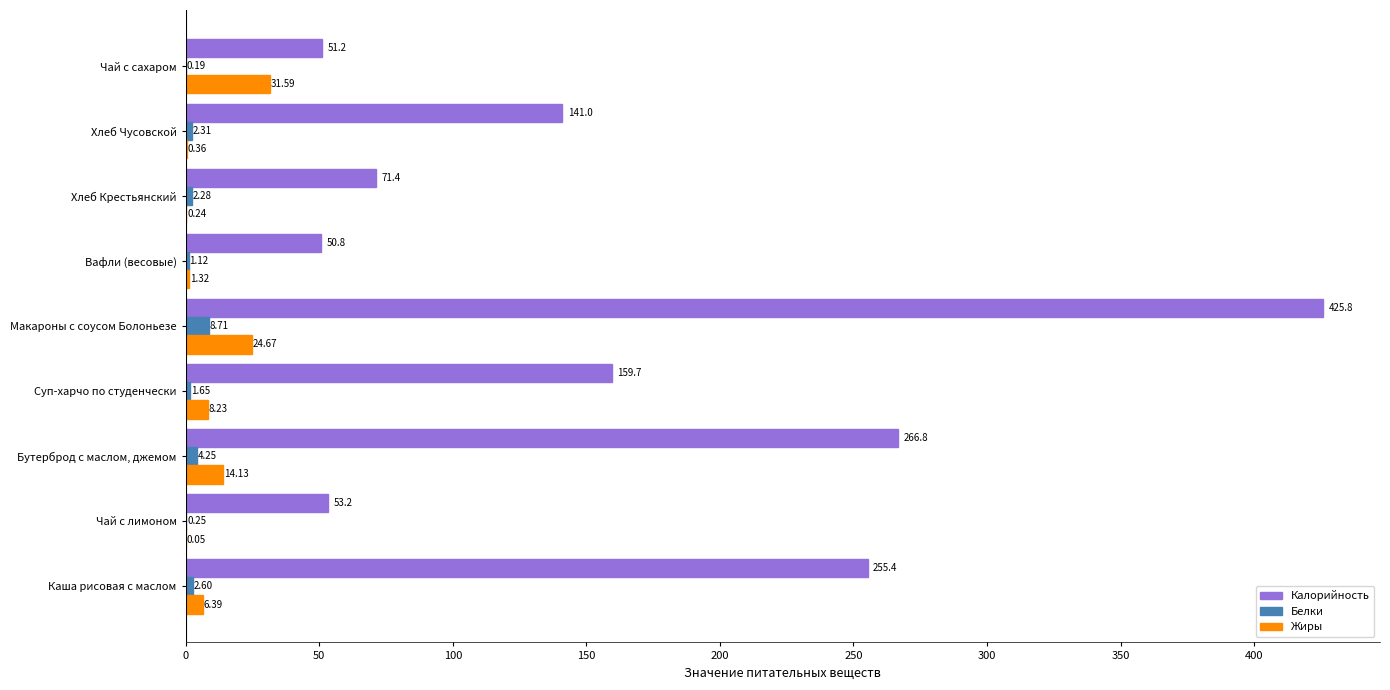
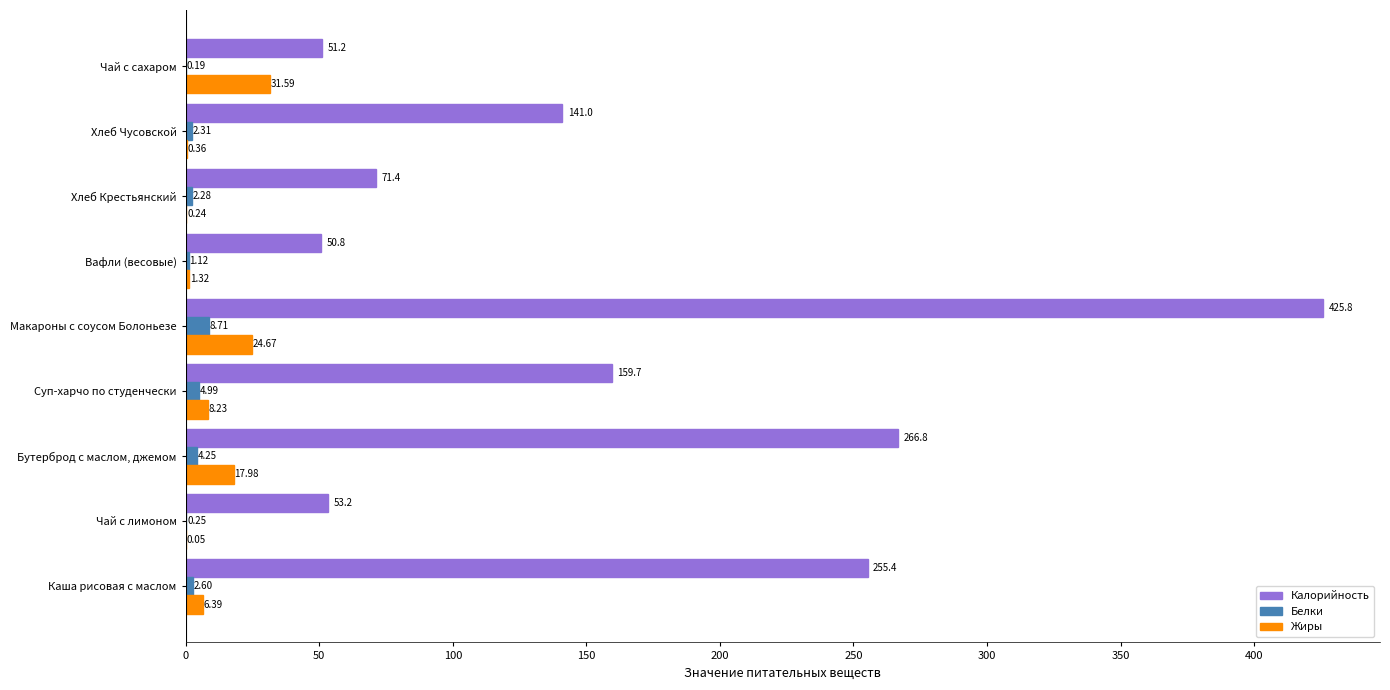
  {
    "Калорийность": {
      "Чай с сахаром": 51.2,
      "Хлеб Чусовской": 141.0,
      "Хлеб Крестьянский": 71.4,
      "Вафли (весовые)": 50.8,
      "Макароны с соусом Болоньезе": 425.8,
      "Суп-харчо по студенчески": 159.7,
      "Бутерброд с маслом, джемом": 266.8,
      "Чай с лимоном": 53.2,
      "Каша рисовая с маслом": 255.4
    },
    "Белки": {
      "Чай с сахаром": 0.19,
      "Хлеб Чусовской": 2.31,
      "Хлеб Крестьянский": 2.28,
      "Вафли (весовые)": 1.12,
      "Макароны с соусом Болоньезе": 8.71,
-     "Суп-харчо по студенчески": 1.65,
+     "Суп-харчо по студенчески": 4.99,
      "Бутерброд с маслом, джемом": 4.25,
      "Чай с лимоном": 0.25,
      "Каша рисовая с маслом": 2.60
    },
    "Жиры": {
      "Чай с сахаром": 31.59,
      "Хлеб Чусовской": 0.36,
      "Хлеб Крестьянский": 0.24,
      "Вафли (весовые)": 1.32,
      "Макароны с соусом Болоньезе": 24.67,
      "Суп-харчо по студенчески": 8.23,
-     "Бутерброд с маслом, джемом": 14.13,
+     "Бутерброд с маслом, джемом": 17.98,
      "Чай с лимоном": 0.05,
      "Каша рисовая с маслом": 6.39
    }
  }
